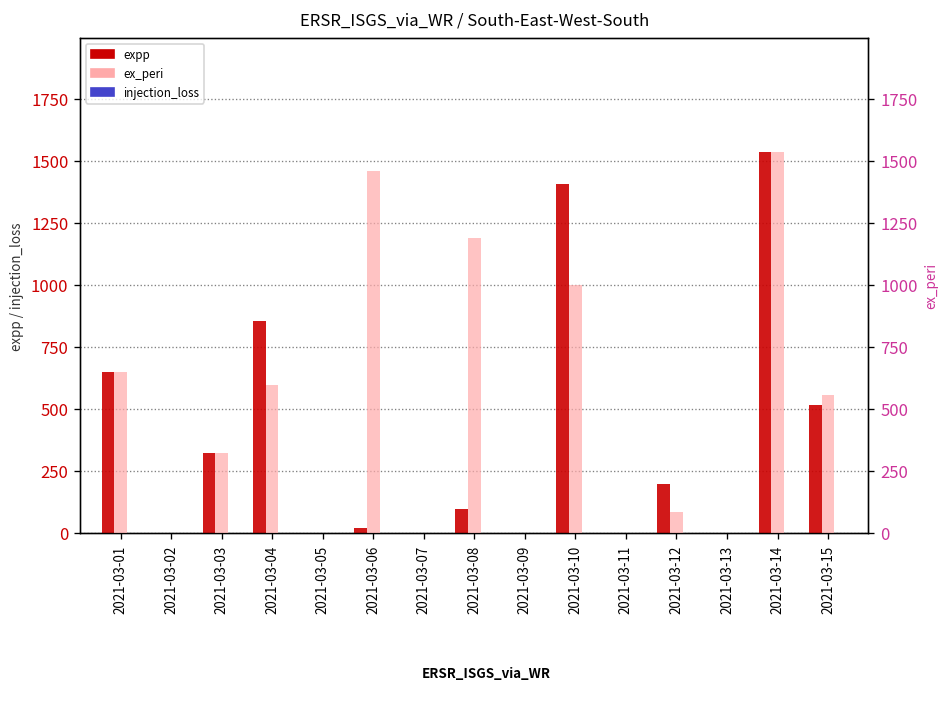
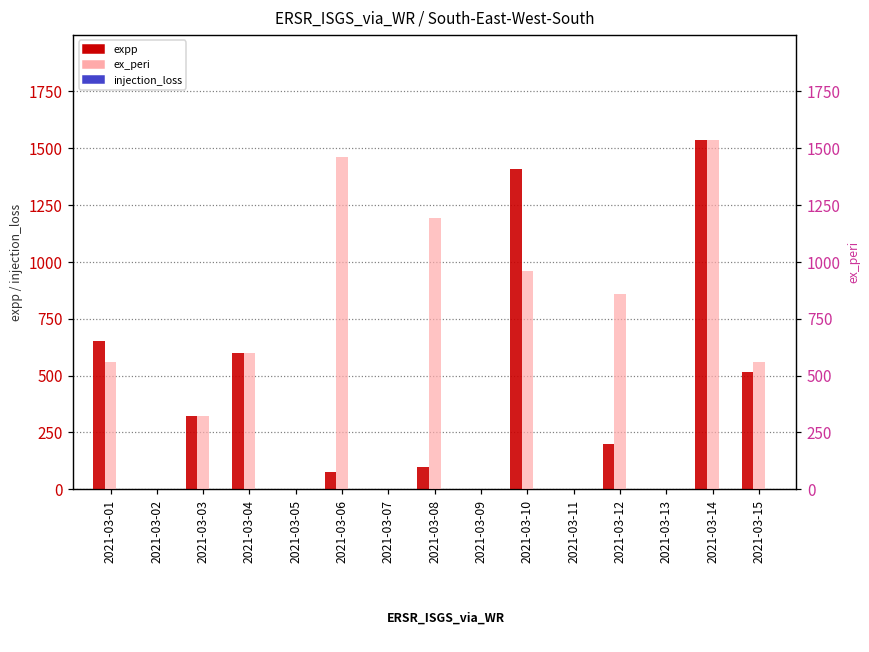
  {
    "expp": {
      "2021-03-01": 650,
      "2021-03-02": 0,
      "2021-03-03": 320,
-     "2021-03-04": 860,
+     "2021-03-04": 600,
      "2021-03-05": 0,
-     "2021-03-06": 20,
+     "2021-03-06": 70,
      "2021-03-07": 0,
      "2021-03-08": 100,
      "2021-03-09": 0,
      "2021-03-10": 1410,
      "2021-03-11": 0,
      "2021-03-12": 200,
      "2021-03-13": 0,
      "2021-03-14": 1540,
      "2021-03-15": 520
    },
    "injection_loss": {
      "2021-03-01": 0,
      "2021-03-02": 0,
      "2021-03-03": 0,
      "2021-03-04": 0,
      "2021-03-05": 0,
      "2021-03-06": 0,
      "2021-03-07": 0,
      "2021-03-08": 0,
      "2021-03-09": 0,
      "2021-03-10": 0,
      "2021-03-11": 0,
      "2021-03-12": 0,
      "2021-03-13": 0,
      "2021-03-14": 0,
      "2021-03-15": 0
    },
    "ex_peri": {
-     "2021-03-01": 650,
+     "2021-03-01": 560,
      "2021-03-02": 0,
      "2021-03-03": 320,
      "2021-03-04": 600,
      "2021-03-05": 0,
      "2021-03-06": 1460,
      "2021-03-07": 0,
      "2021-03-08": 1190,
      "2021-03-09": 0,
-     "2021-03-10": 1000,
+     "2021-03-10": 960,
      "2021-03-11": 0,
-     "2021-03-12": 90,
+     "2021-03-12": 860,
      "2021-03-13": 0,
      "2021-03-14": 1540,
      "2021-03-15": 560
    }
  }
